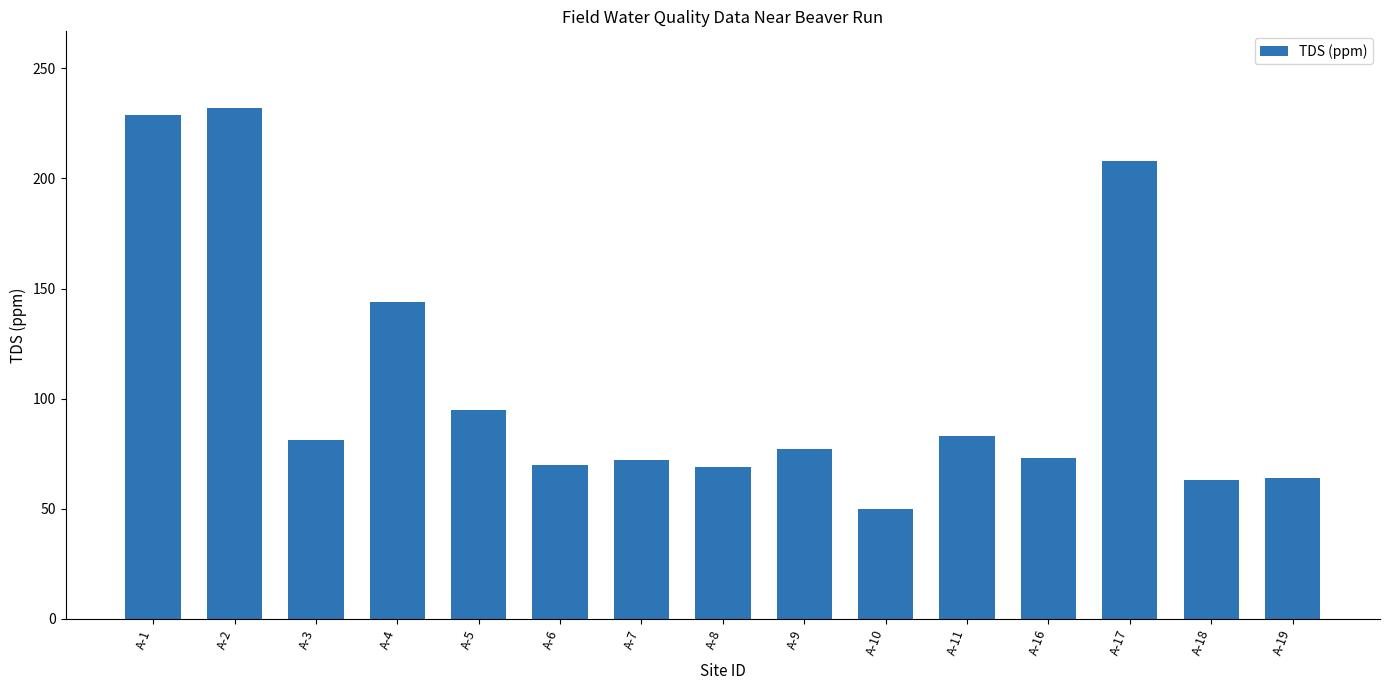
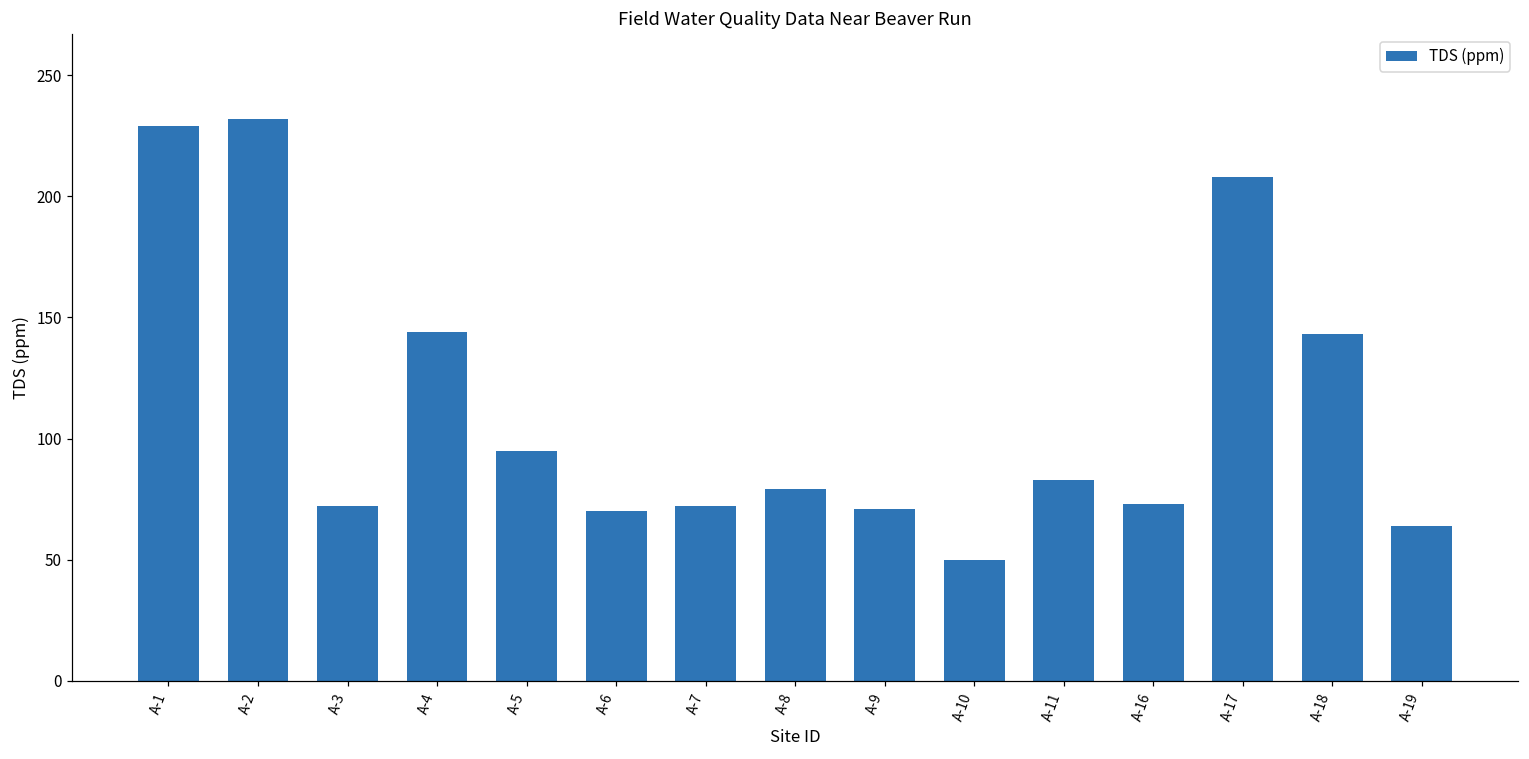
  {
    "A-1": 229,
    "A-2": 232,
-   "A-3": 81,
+   "A-3": 72,
    "A-4": 144,
    "A-5": 95,
    "A-6": 70,
    "A-7": 72,
-   "A-8": 69,
-   "A-9": 77,
+   "A-8": 79,
+   "A-9": 71,
    "A-10": 50,
    "A-11": 83,
    "A-16": 73,
    "A-17": 208,
-   "A-18": 63,
+   "A-18": 143,
    "A-19": 64
  }
